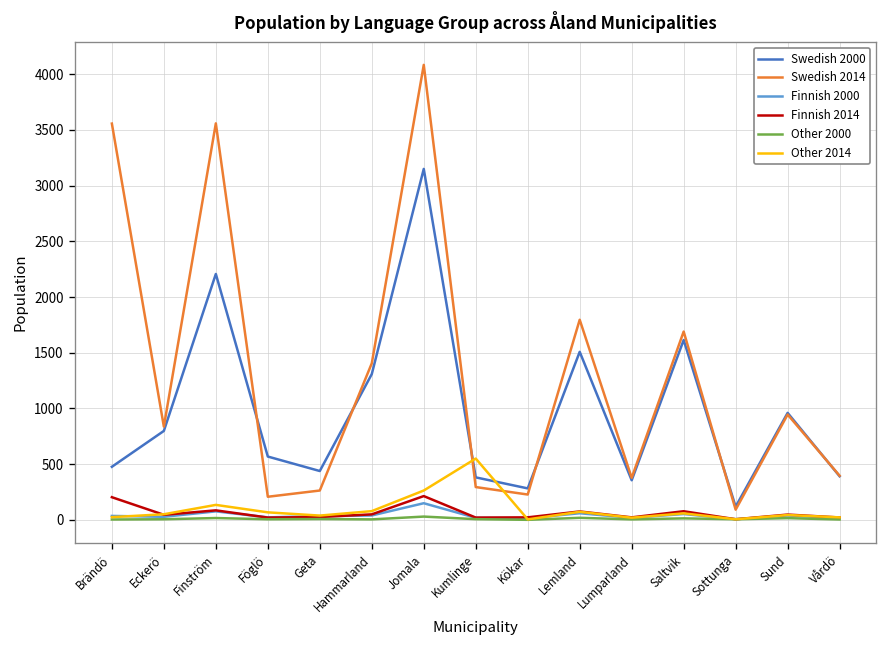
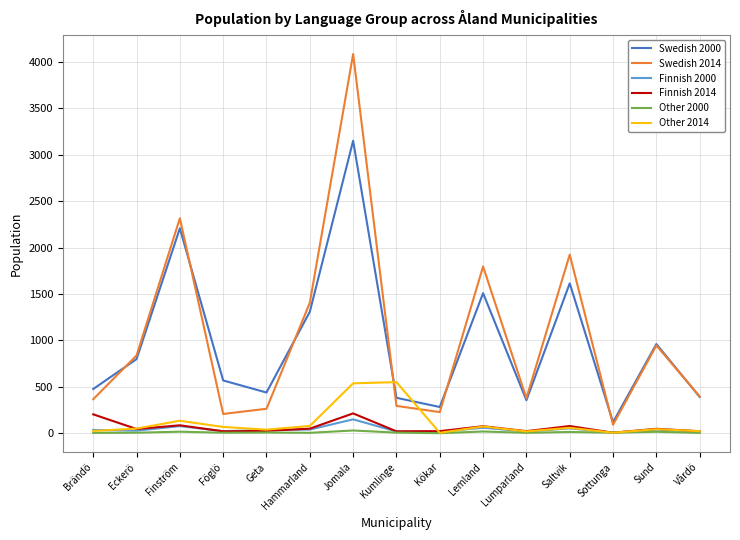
  {
    "Swedish 2014": {
-     "Brändö": 3600,
+     "Brändö": 400,
      "Eckerö": 800,
-     "Finström": 3600,
+     "Finström": 2300,
      "Föglö": 200,
      "Geta": 300,
      "Hammarland": 1400,
      "Jomala": 4100,
      "Kumlinge": 300,
      "Kökar": 200,
      "Lemland": 1800,
-     "Saltvik": 1700
+     "Saltvik": 1900
    },
    "Finnish 2014": {
      "Brändö": 200,
      "Jomala": 200
    },
    "Other 2000": {
      "Finström": 0,
      "Hammarland": 0,
      "Jomala": 0,
      "Lemland": 0,
      "Saltvik": 0
    },
    "Other 2014": {
      "Finström": 100,
      "Föglö": 100,
      "Hammarland": 100,
-     "Jomala": 300,
+     "Jomala": 500,
      "Kumlinge": 600
    }
  }
